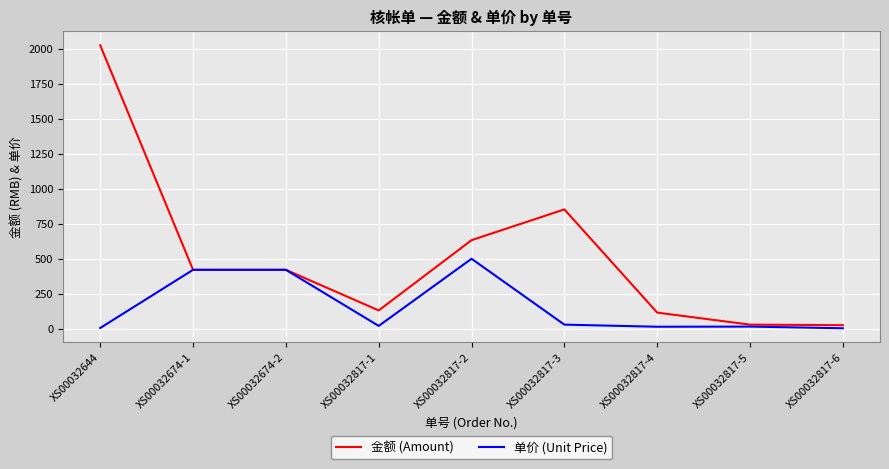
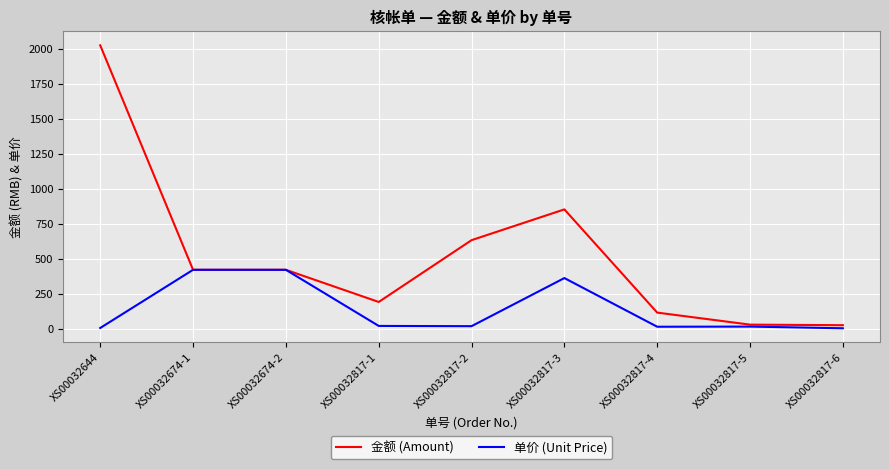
  {
    "金额 (Amount)": {
      "XS00032644": 2030,
-     "XS00032817-1": 130,
+     "XS00032817-1": 190,
      "XS00032817-2": 630,
      "XS00032817-3": 850,
      "XS00032817-4": 110,
      "XS00032817-6": 20
    },
    "单价 (Unit Price)": {
      "XS00032644": 0,
      "XS00032817-1": 20,
-     "XS00032817-2": 500,
-     "XS00032817-3": 30,
+     "XS00032817-2": 20,
+     "XS00032817-3": 360,
      "XS00032817-4": 10,
      "XS00032817-6": 0
    }
  }
